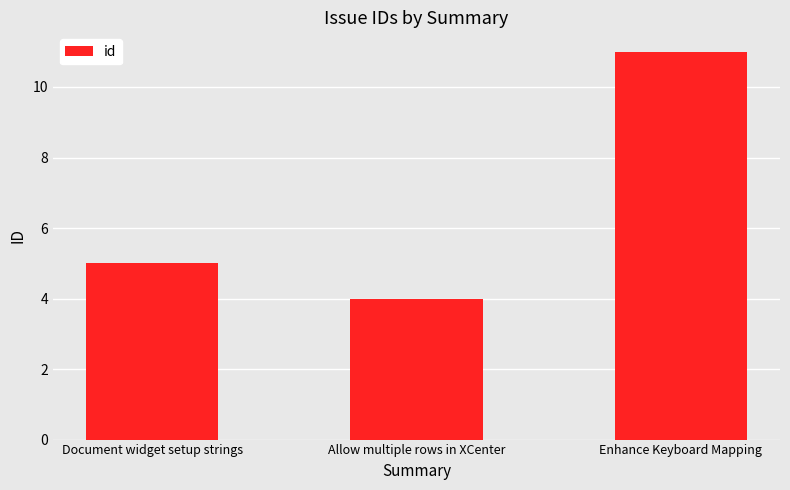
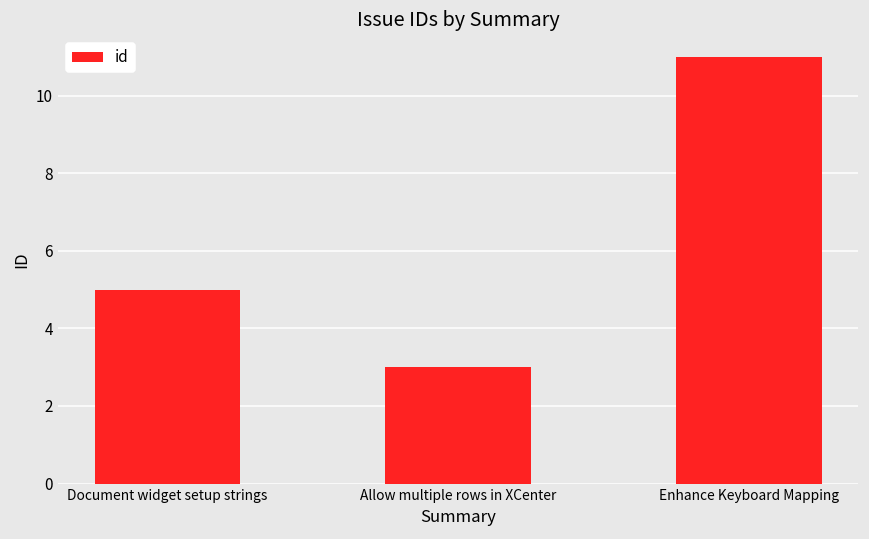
  {
    "Document widget setup strings": 5,
-   "Allow multiple rows in XCenter": 4,
+   "Allow multiple rows in XCenter": 3,
    "Enhance Keyboard Mapping": 11
  }
